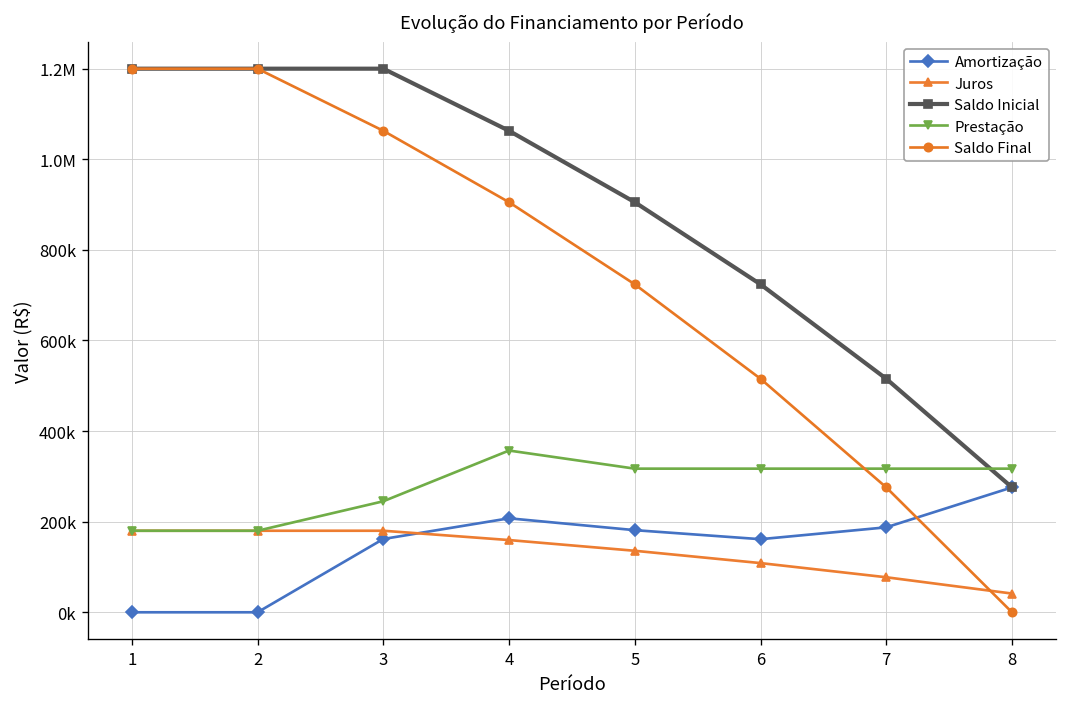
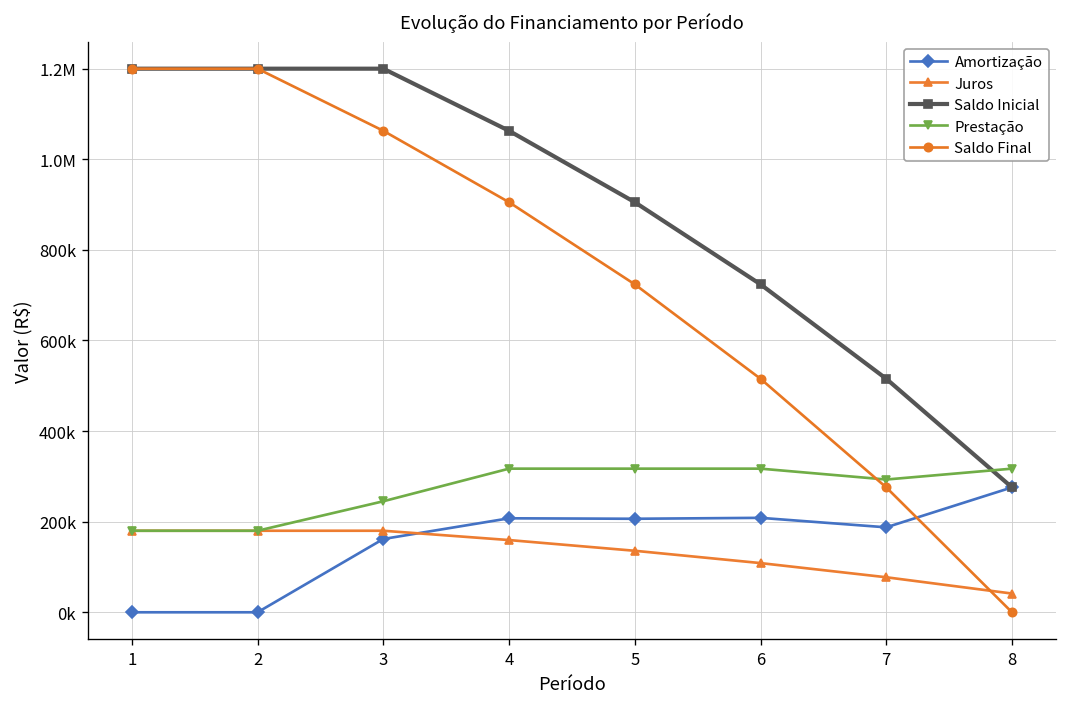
  {
    "Amortização": {
      "1": 0,
      "2": 0,
      "3": 160000,
      "4": 210000,
-     "5": 180000,
-     "6": 160000,
+     "5": 210000,
+     "6": 210000,
      "7": 190000
    },
    "Saldo Inicial": {
      "3": 1200000,
      "4": 1060000,
      "5": 910000,
      "6": 720000,
      "7": 520000
    },
    "Prestação": {
      "3": 250000,
-     "4": 360000,
+     "4": 320000,
      "5": 320000,
      "6": 320000,
-     "7": 320000,
+     "7": 290000,
      "8": 320000
    }
  }
